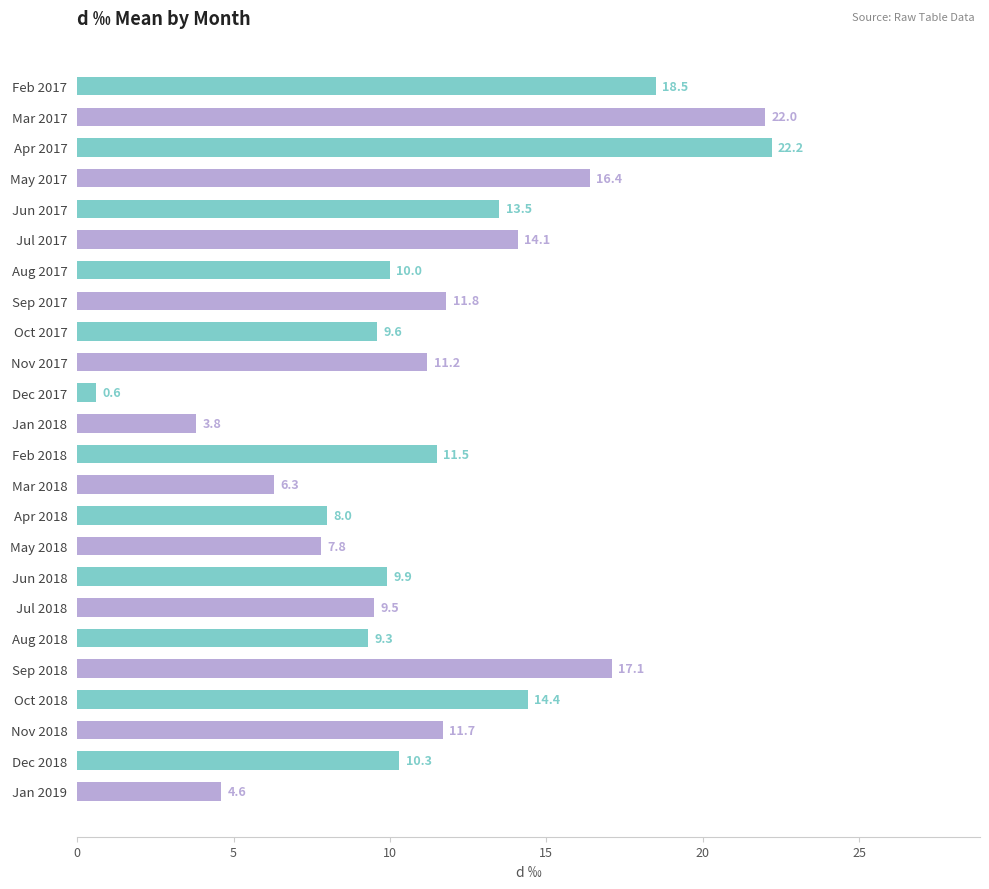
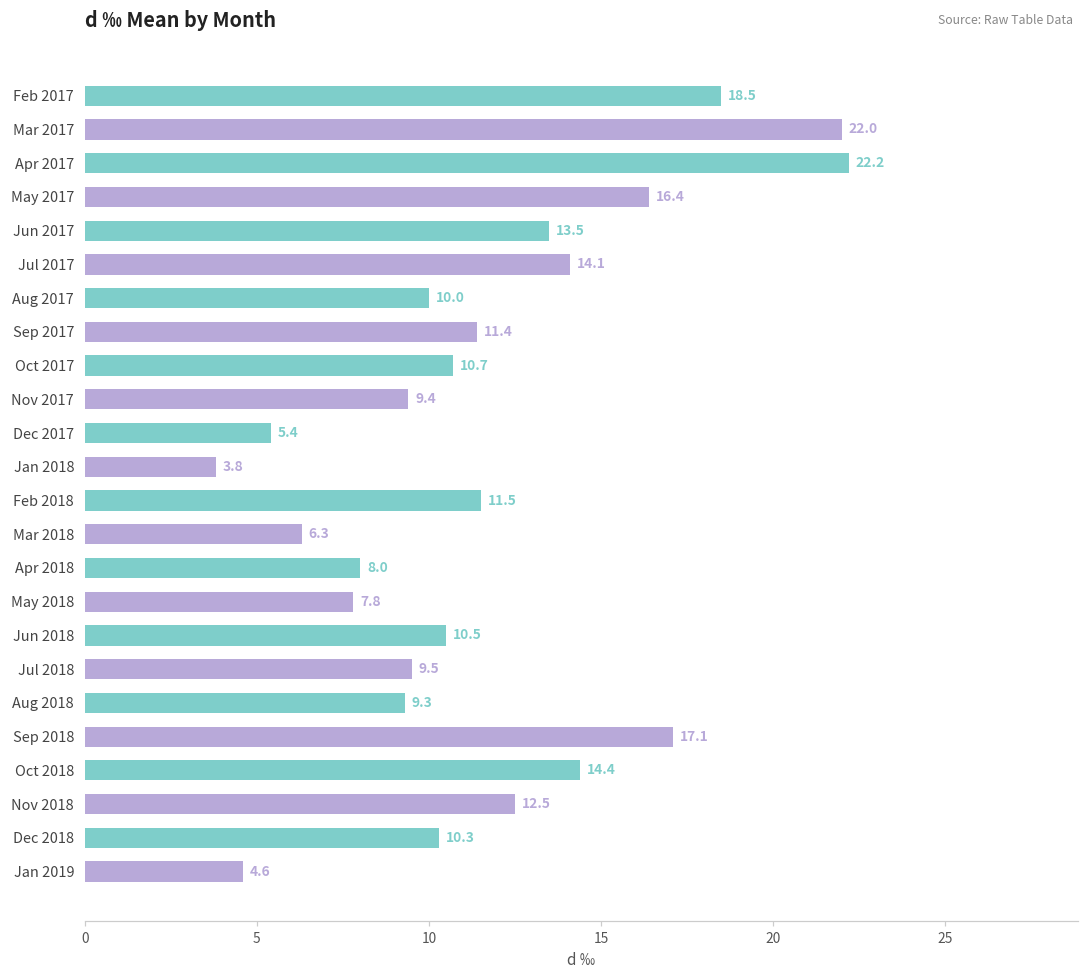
  {
    "Feb 2017": 18.5,
    "Mar 2017": 22.0,
    "Apr 2017": 22.2,
    "May 2017": 16.4,
    "Jun 2017": 13.5,
    "Jul 2017": 14.1,
    "Aug 2017": 10.0,
-   "Sep 2017": 11.8,
-   "Oct 2017": 9.6,
-   "Nov 2017": 11.2,
-   "Dec 2017": 0.6,
+   "Sep 2017": 11.4,
+   "Oct 2017": 10.7,
+   "Nov 2017": 9.4,
+   "Dec 2017": 5.4,
    "Jan 2018": 3.8,
    "Feb 2018": 11.5,
    "Mar 2018": 6.3,
    "Apr 2018": 8.0,
    "May 2018": 7.8,
-   "Jun 2018": 9.9,
+   "Jun 2018": 10.5,
    "Jul 2018": 9.5,
    "Aug 2018": 9.3,
    "Sep 2018": 17.1,
    "Oct 2018": 14.4,
-   "Nov 2018": 11.7,
+   "Nov 2018": 12.5,
    "Dec 2018": 10.3,
    "Jan 2019": 4.6
  }
